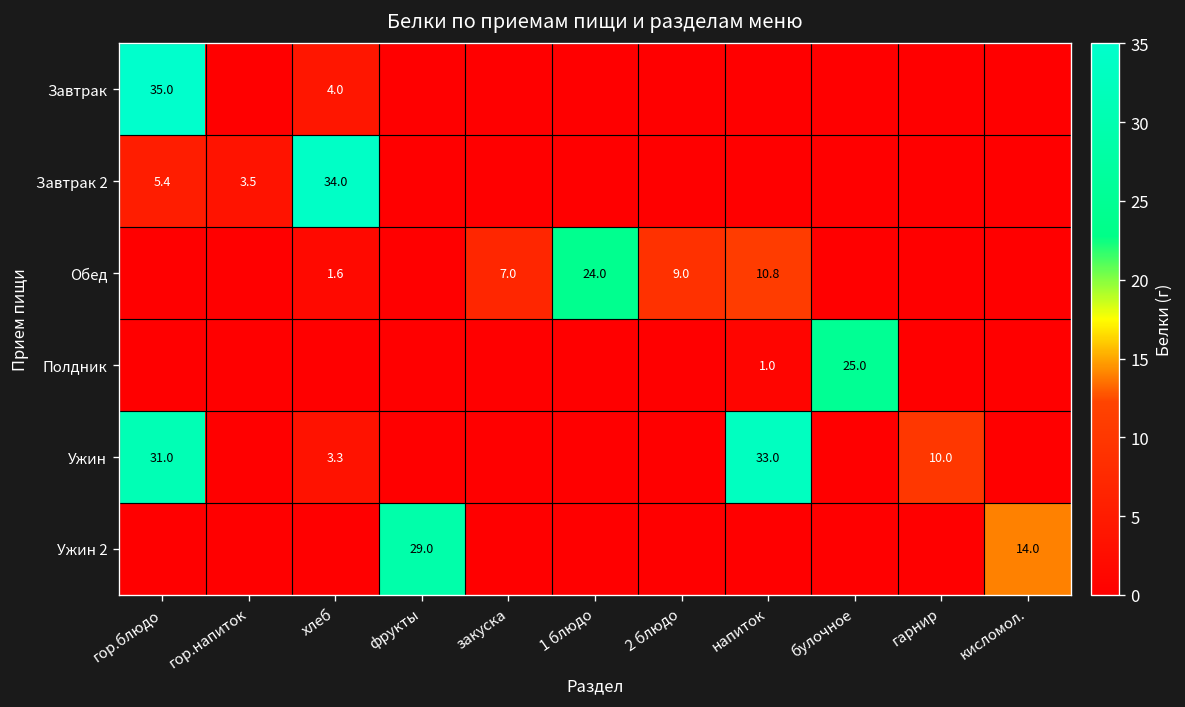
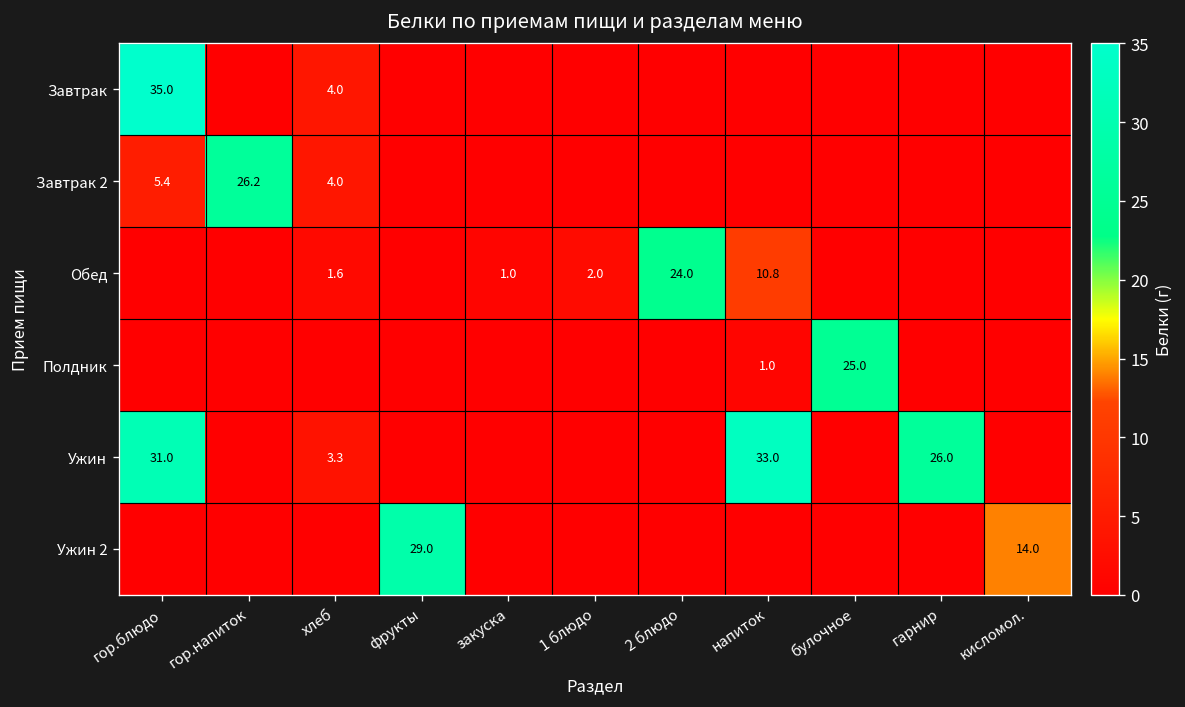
  {
    "Завтрак": {
      "гор.блюдо": 35.0,
      "хлеб": 4.0
    },
    "Завтрак 2": {
      "гор.блюдо": 5.4,
-     "гор.напиток": 3.5,
-     "хлеб": 34.0
+     "гор.напиток": 26.2,
+     "хлеб": 4.0
    },
    "Обед": {
      "хлеб": 1.6,
-     "закуска": 7.0,
-     "1 блюдо": 24.0,
-     "2 блюдо": 9.0,
+     "закуска": 1.0,
+     "1 блюдо": 2.0,
+     "2 блюдо": 24.0,
      "напиток": 10.8
    },
    "Полдник": {
      "напиток": 1.0,
      "булочное": 25.0
    },
    "Ужин": {
      "гор.блюдо": 31.0,
      "хлеб": 3.3,
      "напиток": 33.0,
-     "гарнир": 10.0
+     "гарнир": 26.0
    },
    "Ужин 2": {
      "фрукты": 29.0,
      "кисломол.": 14.0
    }
  }
